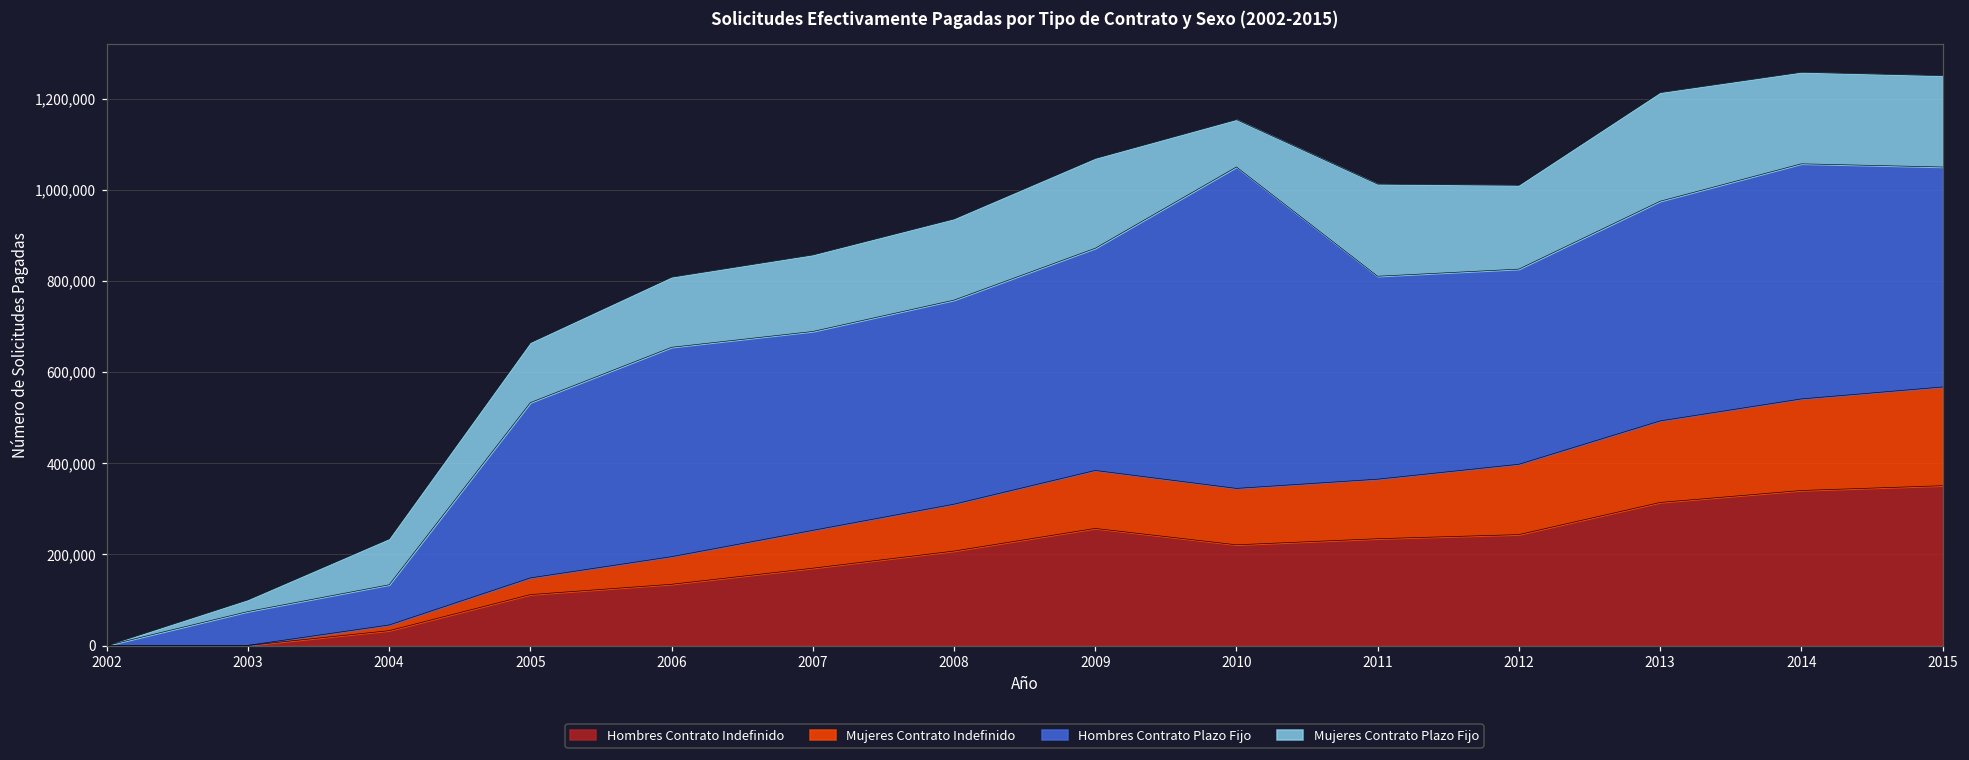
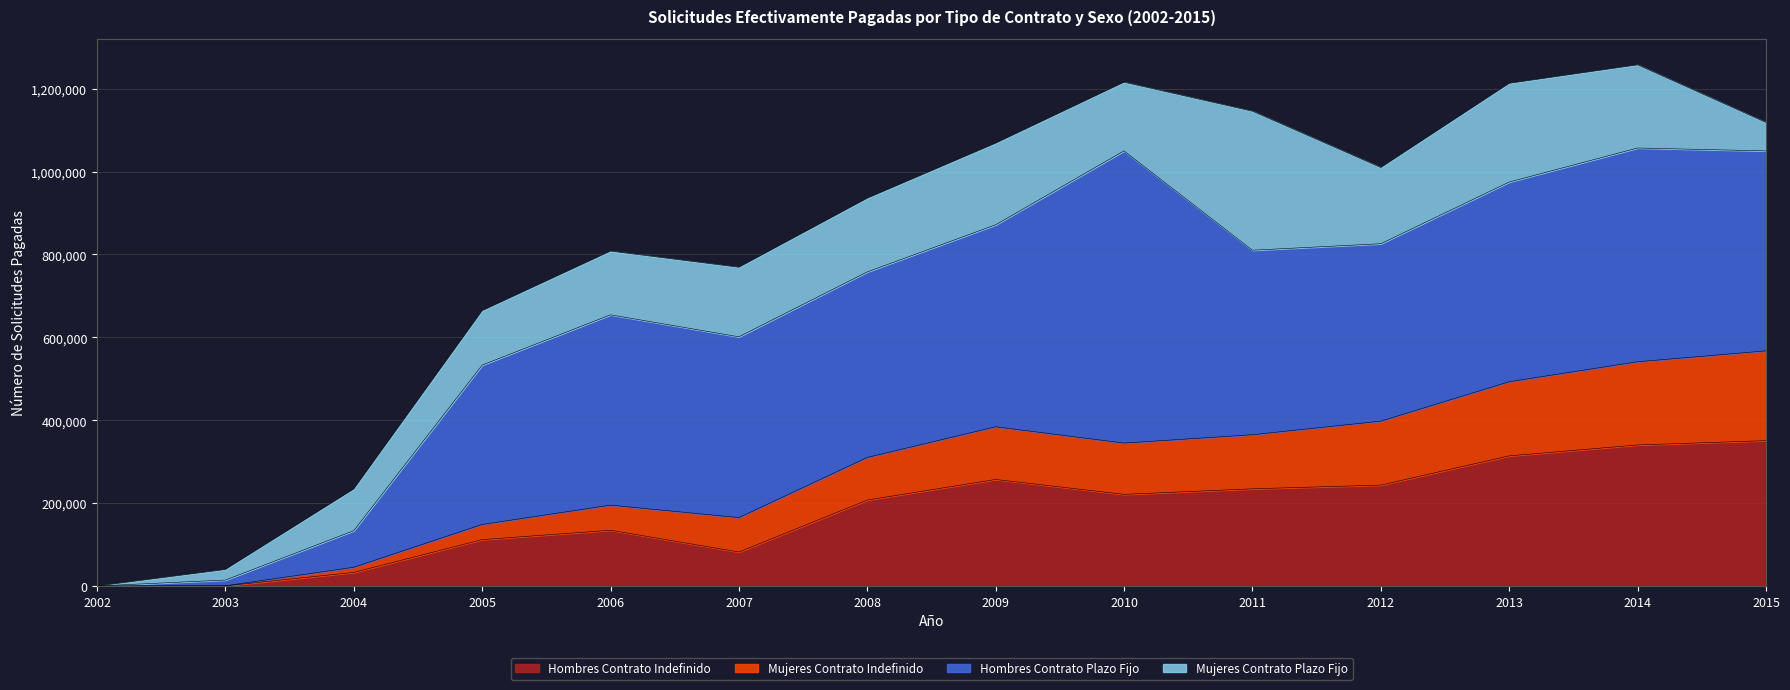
  {
    "Hombres Contrato Indefinido": {
      "2004": "30,000",
      "2005": "110,000",
      "2006": "130,000",
-     "2007": "170,000",
+     "2007": "80,000",
      "2008": "210,000",
      "2009": "260,000",
      "2010": "220,000",
      "2011": "230,000",
      "2012": "240,000",
      "2013": "310,000",
      "2014": "340,000",
      "2015": "350,000"
    },
    "Mujeres Contrato Indefinido": {
      "2004": "10,000",
      "2005": "40,000",
      "2006": "60,000",
      "2007": "80,000",
      "2008": "100,000",
      "2009": "130,000",
      "2010": "120,000",
      "2011": "130,000",
      "2012": "150,000",
      "2013": "180,000",
      "2014": "200,000",
      "2015": "220,000"
    },
    "Hombres Contrato Plazo Fijo": {
-     "2003": "70,000",
+     "2003": "10,000",
      "2004": "90,000",
      "2005": "380,000",
      "2006": "460,000",
      "2007": "440,000",
      "2008": "450,000",
      "2009": "490,000",
      "2010": "710,000",
      "2011": "450,000",
      "2012": "430,000",
      "2013": "480,000",
      "2014": "520,000",
      "2015": "480,000"
    },
    "Mujeres Contrato Plazo Fijo": {
      "2003": "30,000",
      "2004": "100,000",
      "2005": "130,000",
      "2006": "150,000",
      "2007": "170,000",
      "2008": "180,000",
      "2009": "200,000",
-     "2010": "100,000",
-     "2011": "200,000",
+     "2010": "170,000",
+     "2011": "340,000",
      "2012": "180,000",
      "2013": "240,000",
      "2014": "200,000",
-     "2015": "200,000"
+     "2015": "70,000"
    }
  }
